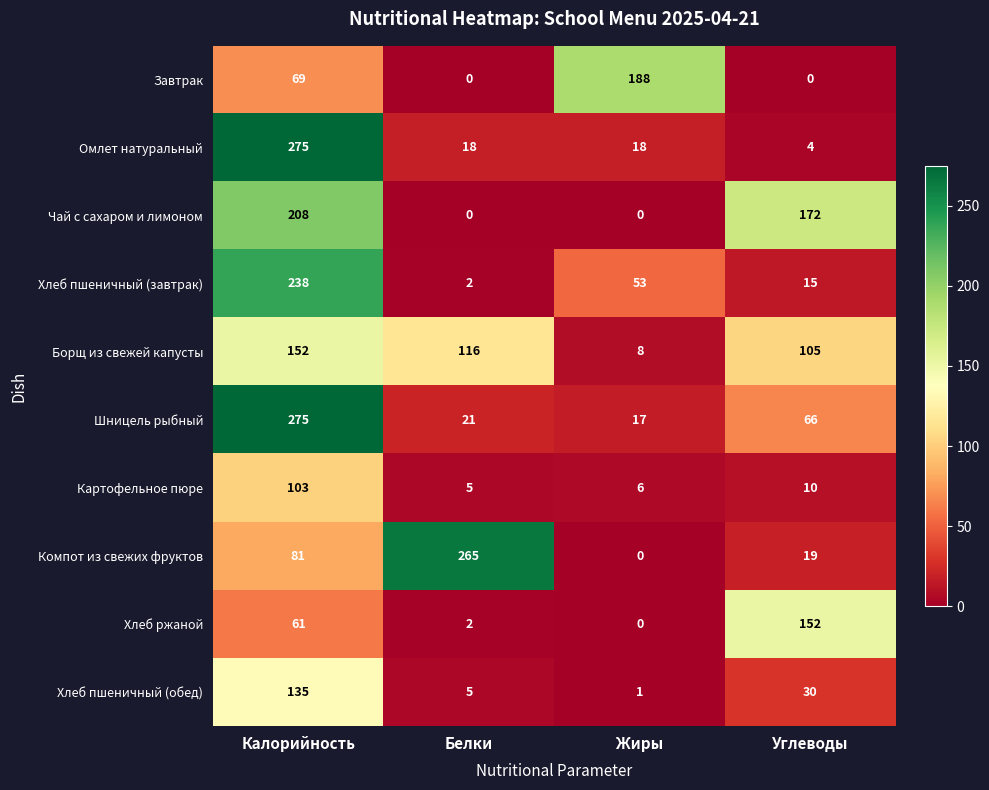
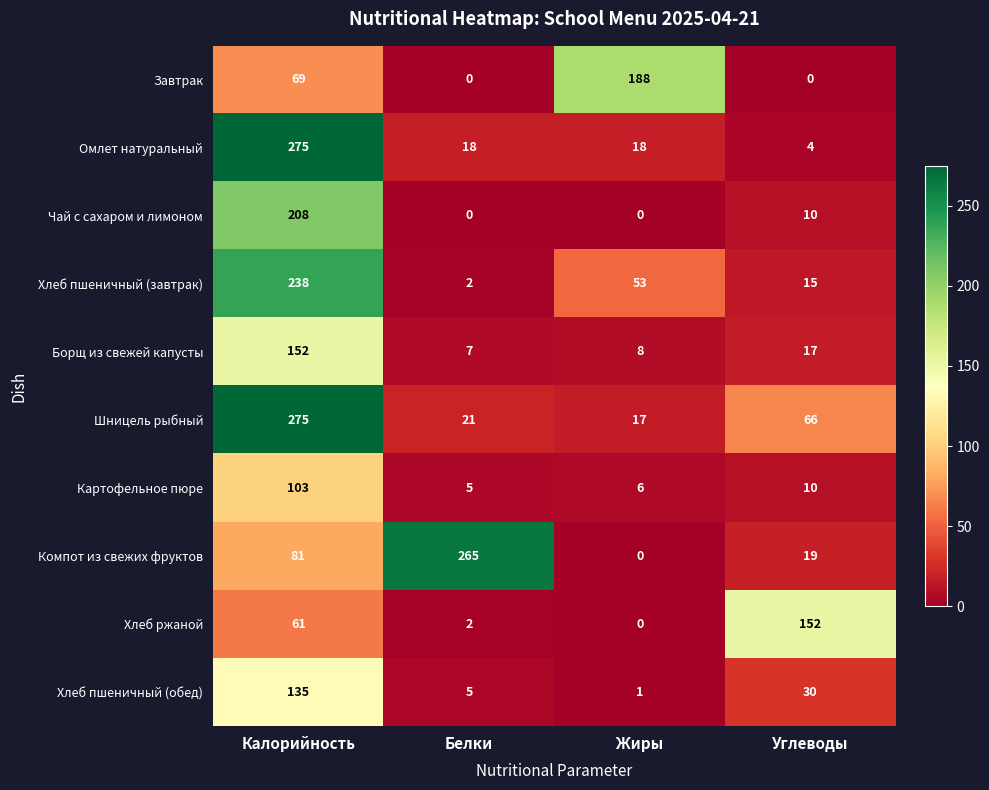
  {
    "Завтрак": {
      "Калорийность": 69,
      "Белки": 0,
      "Жиры": 188,
      "Углеводы": 0
    },
    "Омлет натуральный": {
      "Калорийность": 275,
      "Белки": 18,
      "Жиры": 18,
      "Углеводы": 4
    },
    "Чай с сахаром и лимоном": {
      "Калорийность": 208,
      "Белки": 0,
      "Жиры": 0,
-     "Углеводы": 172
+     "Углеводы": 10
    },
    "Хлеб пшеничный (завтрак)": {
      "Калорийность": 238,
      "Белки": 2,
      "Жиры": 53,
      "Углеводы": 15
    },
    "Борщ из свежей капусты": {
      "Калорийность": 152,
-     "Белки": 116,
+     "Белки": 7,
      "Жиры": 8,
-     "Углеводы": 105
+     "Углеводы": 17
    },
    "Шницель рыбный": {
      "Калорийность": 275,
      "Белки": 21,
      "Жиры": 17,
      "Углеводы": 66
    },
    "Картофельное пюре": {
      "Калорийность": 103,
      "Белки": 5,
      "Жиры": 6,
      "Углеводы": 10
    },
    "Компот из свежих фруктов": {
      "Калорийность": 81,
      "Белки": 265,
      "Жиры": 0,
      "Углеводы": 19
    },
    "Хлеб ржаной": {
      "Калорийность": 61,
      "Белки": 2,
      "Жиры": 0,
      "Углеводы": 152
    },
    "Хлеб пшеничный (обед)": {
      "Калорийность": 135,
      "Белки": 5,
      "Жиры": 1,
      "Углеводы": 30
    }
  }
